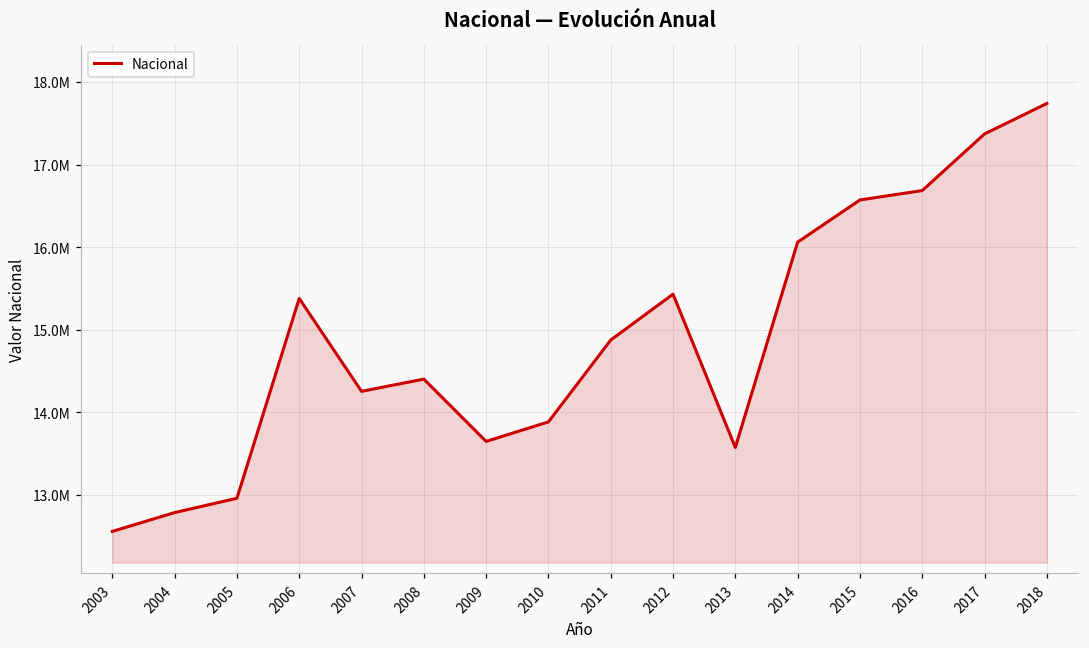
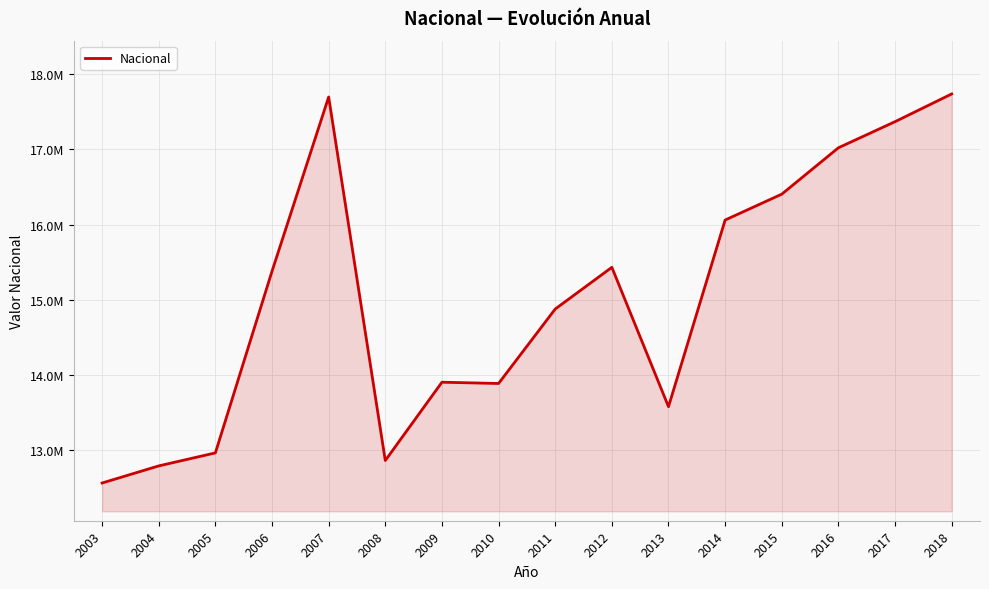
  {
    "2003": 12600000,
    "2004": 12800000,
    "2005": 13000000,
    "2006": 15400000,
-   "2007": 14300000,
-   "2008": 14400000,
-   "2009": 13600000,
+   "2007": 17700000,
+   "2008": 12900000,
+   "2009": 13900000,
    "2010": 13900000,
    "2011": 14900000,
    "2012": 15400000,
    "2013": 13600000,
    "2014": 16100000,
-   "2015": 16600000,
-   "2016": 16700000,
+   "2015": 16400000,
+   "2016": 17000000,
    "2017": 17400000,
    "2018": 17700000
  }
